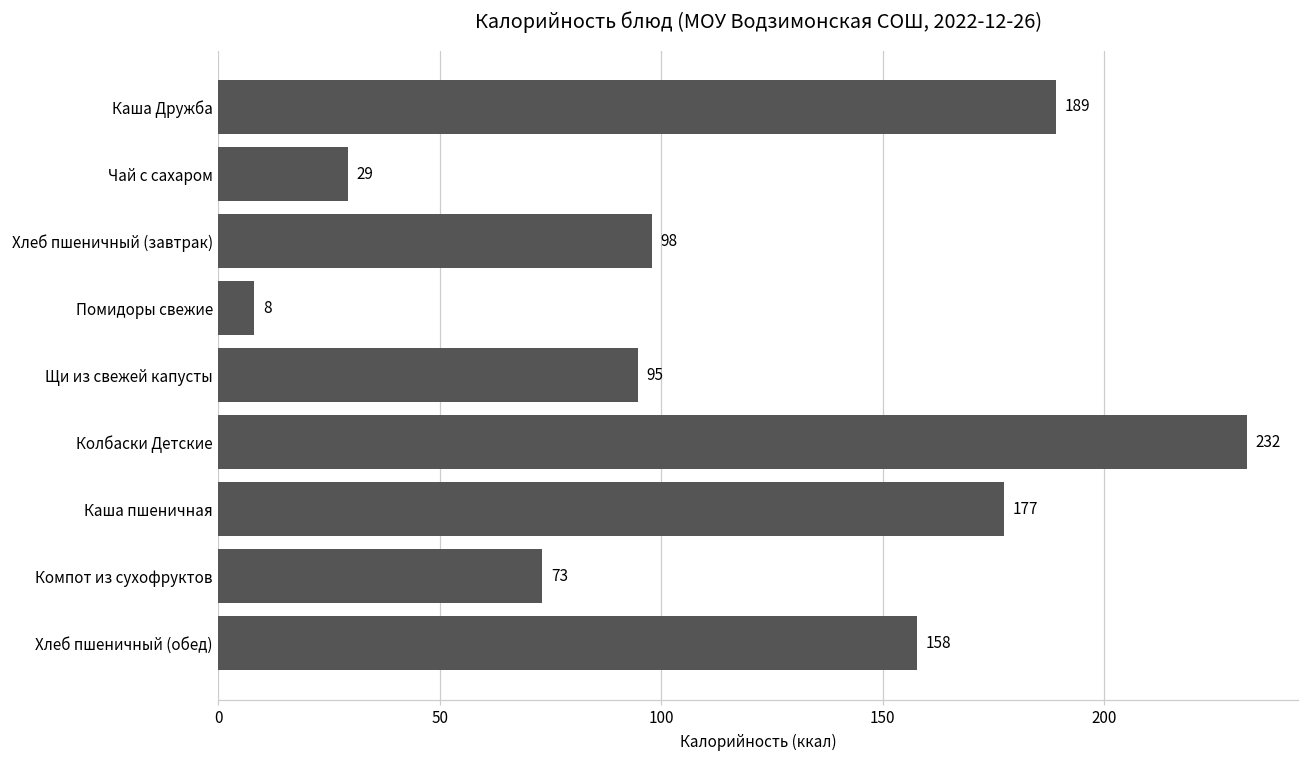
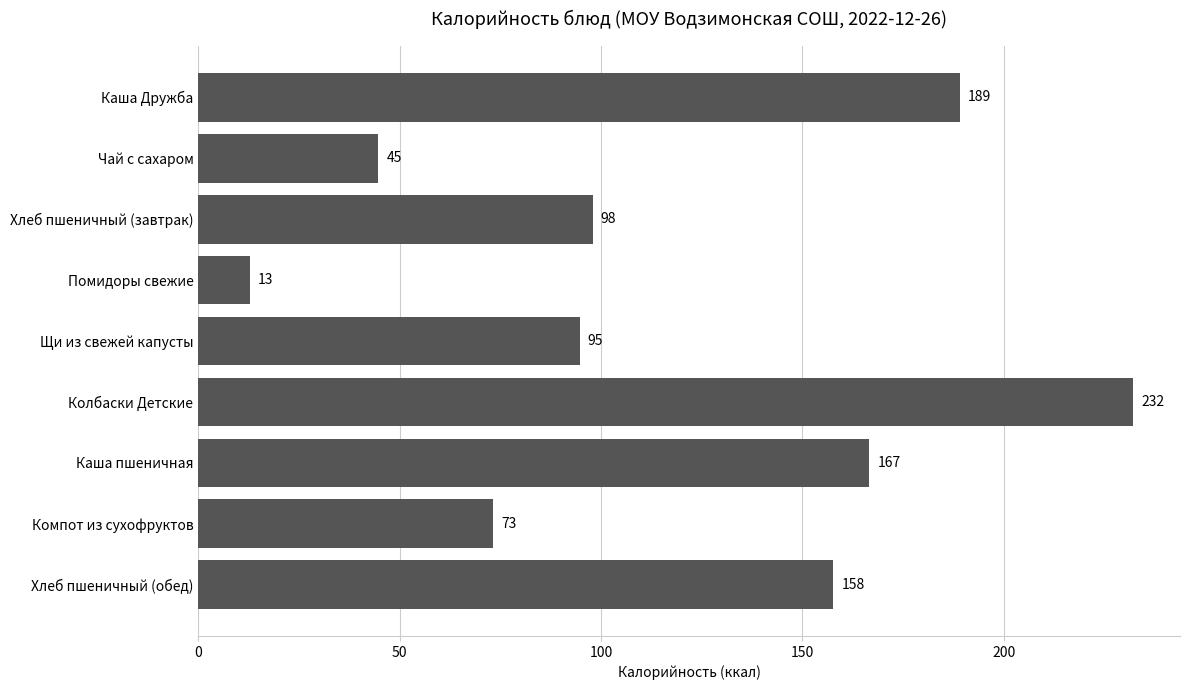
  {
    "Каша Дружба": 189,
-   "Чай с сахаром": 29,
+   "Чай с сахаром": 45,
    "Хлеб пшеничный (завтрак)": 98,
-   "Помидоры свежие": 8,
+   "Помидоры свежие": 13,
    "Щи из свежей капусты": 95,
    "Колбаски Детские": 232,
-   "Каша пшеничная": 177,
+   "Каша пшеничная": 167,
    "Компот из сухофруктов": 73,
    "Хлеб пшеничный (обед)": 158
  }
